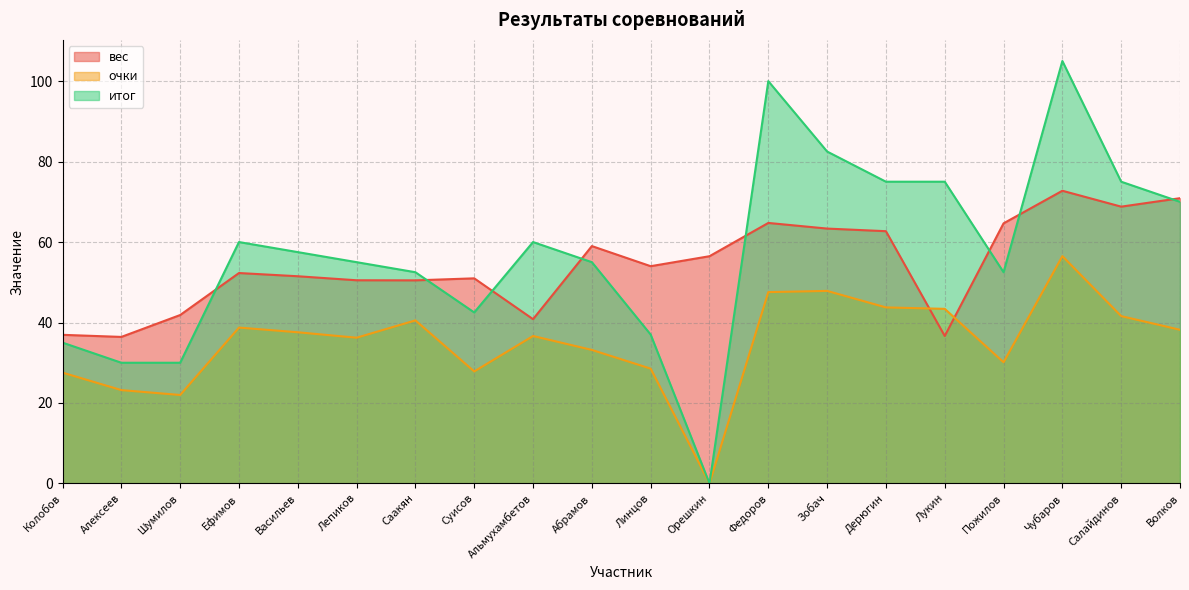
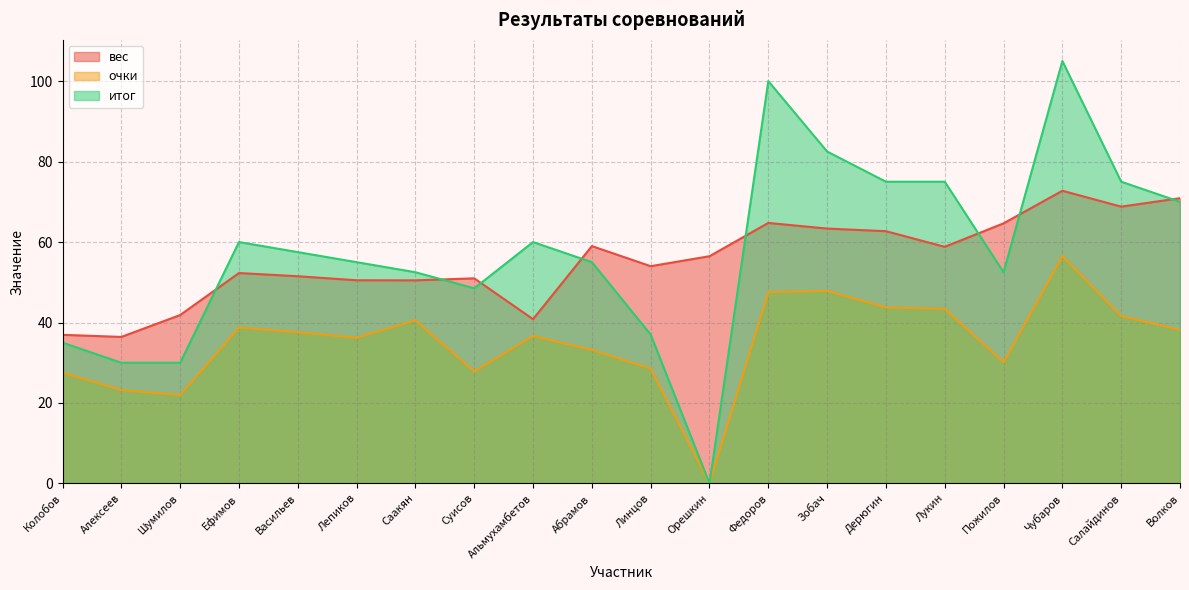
  {
    "вес": {
      "Колобов": 37,
      "Алексеев": 36,
      "Шумилов": 42,
      "Ефимов": 52,
      "Васильев": 52,
      "Лепиков": 51,
      "Саакян": 50,
      "Суисов": 51,
      "Альмухамбетов": 41,
      "Абрамов": 59,
      "Линцов": 54,
      "Орешкин": 56,
      "Федоров": 65,
      "Зобач": 63,
      "Дерюгин": 63,
-     "Лукин": 37,
+     "Лукин": 59,
      "Пожилов": 65,
      "Чубаров": 73,
      "Салайдинов": 69,
      "Волков": 71
    },
    "очки": {
      "Колобов": 28,
      "Алексеев": 23,
      "Шумилов": 22,
      "Ефимов": 39,
      "Васильев": 38,
      "Лепиков": 36,
      "Саакян": 41,
      "Суисов": 28,
      "Альмухамбетов": 37,
      "Абрамов": 33,
      "Линцов": 29,
      "Федоров": 48,
      "Зобач": 48,
      "Дерюгин": 44,
      "Лукин": 43,
      "Пожилов": 30,
      "Чубаров": 57,
      "Салайдинов": 42,
      "Волков": 38
    },
    "итог": {
      "Колобов": 35,
      "Алексеев": 30,
      "Шумилов": 30,
      "Ефимов": 60,
      "Васильев": 58,
      "Лепиков": 55,
      "Саакян": 53,
-     "Суисов": 43,
+     "Суисов": 49,
      "Альмухамбетов": 60,
      "Абрамов": 55,
      "Линцов": 37,
      "Федоров": 100,
      "Зобач": 83,
      "Дерюгин": 75,
      "Лукин": 75,
      "Пожилов": 53,
      "Чубаров": 105,
      "Салайдинов": 75,
      "Волков": 70
    }
  }
